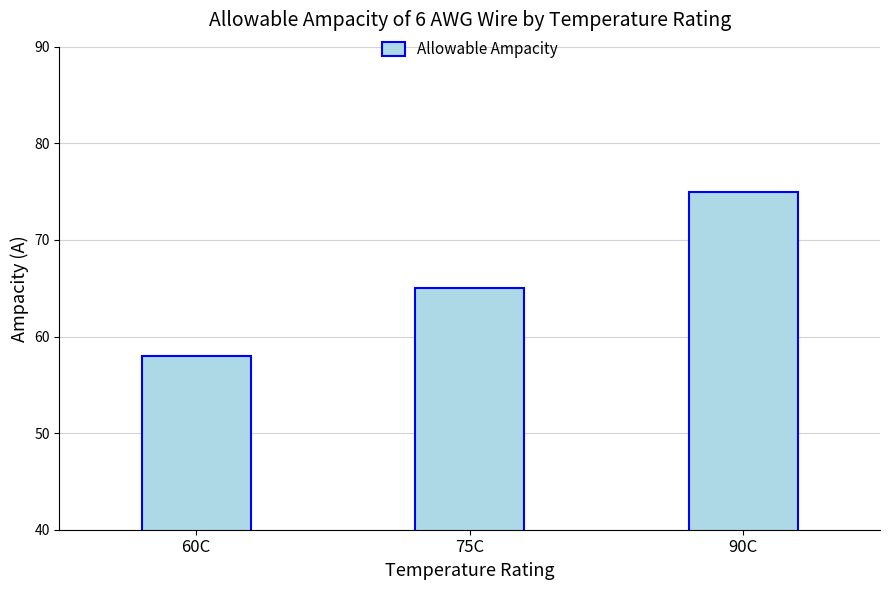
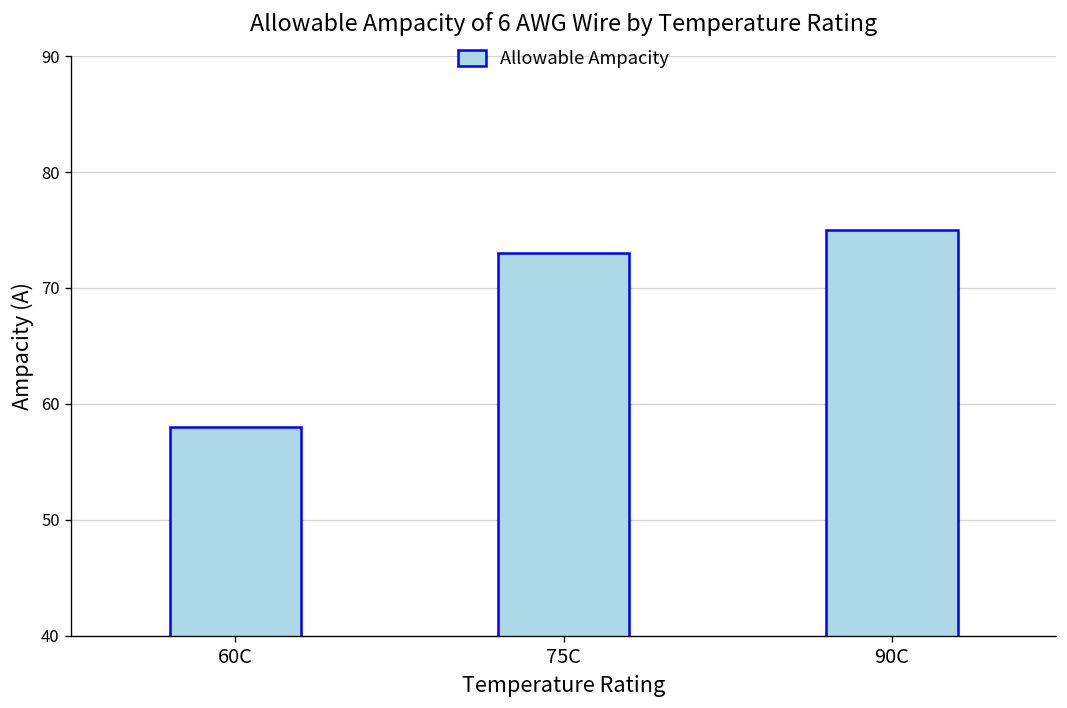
  {
    "60C": 58,
-   "75C": 65,
+   "75C": 73,
    "90C": 75
  }
